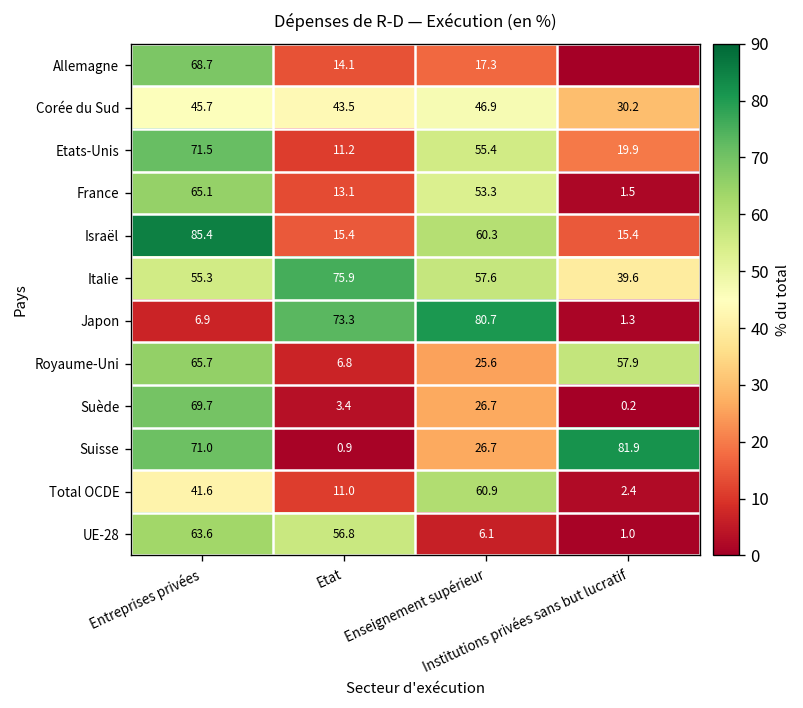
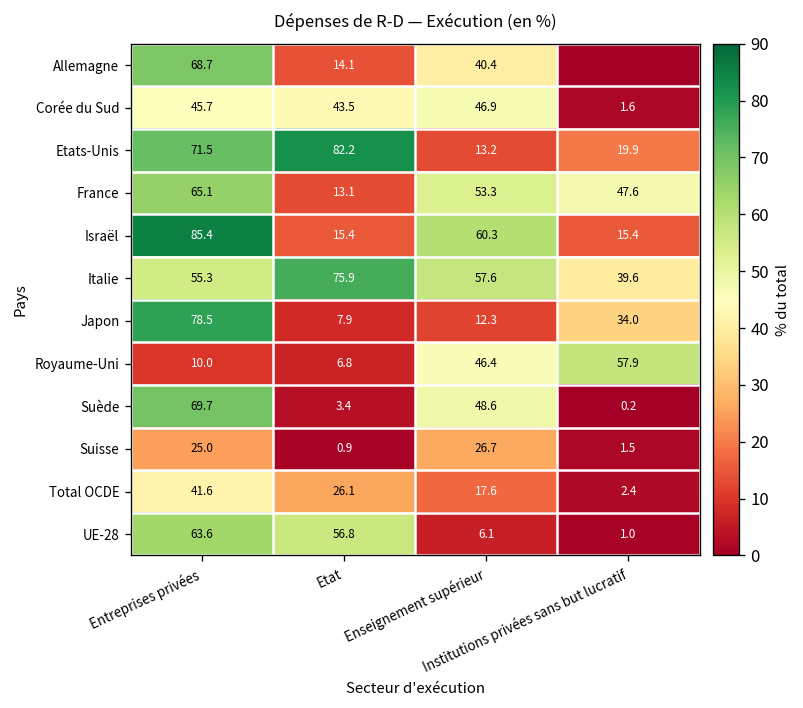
  {
    "Allemagne": {
      "Entreprises privées": 68.7,
      "Etat": 14.1,
-     "Enseignement supérieur": 17.3
+     "Enseignement supérieur": 40.4
    },
    "Corée du Sud": {
      "Entreprises privées": 45.7,
      "Etat": 43.5,
      "Enseignement supérieur": 46.9,
-     "Institutions privées sans but lucratif": 30.2
+     "Institutions privées sans but lucratif": 1.6
    },
    "Etats-Unis": {
      "Entreprises privées": 71.5,
-     "Etat": 11.2,
-     "Enseignement supérieur": 55.4,
+     "Etat": 82.2,
+     "Enseignement supérieur": 13.2,
      "Institutions privées sans but lucratif": 19.9
    },
    "France": {
      "Entreprises privées": 65.1,
      "Etat": 13.1,
      "Enseignement supérieur": 53.3,
-     "Institutions privées sans but lucratif": 1.5
+     "Institutions privées sans but lucratif": 47.6
    },
    "Israël": {
      "Entreprises privées": 85.4,
      "Etat": 15.4,
      "Enseignement supérieur": 60.3,
      "Institutions privées sans but lucratif": 15.4
    },
    "Italie": {
      "Entreprises privées": 55.3,
      "Etat": 75.9,
      "Enseignement supérieur": 57.6,
      "Institutions privées sans but lucratif": 39.6
    },
    "Japon": {
-     "Entreprises privées": 6.9,
-     "Etat": 73.3,
-     "Enseignement supérieur": 80.7,
-     "Institutions privées sans but lucratif": 1.3
+     "Entreprises privées": 78.5,
+     "Etat": 7.9,
+     "Enseignement supérieur": 12.3,
+     "Institutions privées sans but lucratif": 34.0
    },
    "Royaume-Uni": {
-     "Entreprises privées": 65.7,
+     "Entreprises privées": 10.0,
      "Etat": 6.8,
-     "Enseignement supérieur": 25.6,
+     "Enseignement supérieur": 46.4,
      "Institutions privées sans but lucratif": 57.9
    },
    "Suède": {
      "Entreprises privées": 69.7,
      "Etat": 3.4,
-     "Enseignement supérieur": 26.7,
+     "Enseignement supérieur": 48.6,
      "Institutions privées sans but lucratif": 0.2
    },
    "Suisse": {
-     "Entreprises privées": 71.0,
+     "Entreprises privées": 25.0,
      "Etat": 0.9,
      "Enseignement supérieur": 26.7,
-     "Institutions privées sans but lucratif": 81.9
+     "Institutions privées sans but lucratif": 1.5
    },
    "Total OCDE": {
      "Entreprises privées": 41.6,
-     "Etat": 11.0,
-     "Enseignement supérieur": 60.9,
+     "Etat": 26.1,
+     "Enseignement supérieur": 17.6,
      "Institutions privées sans but lucratif": 2.4
    },
    "UE-28": {
      "Entreprises privées": 63.6,
      "Etat": 56.8,
      "Enseignement supérieur": 6.1,
      "Institutions privées sans but lucratif": 1.0
    }
  }
